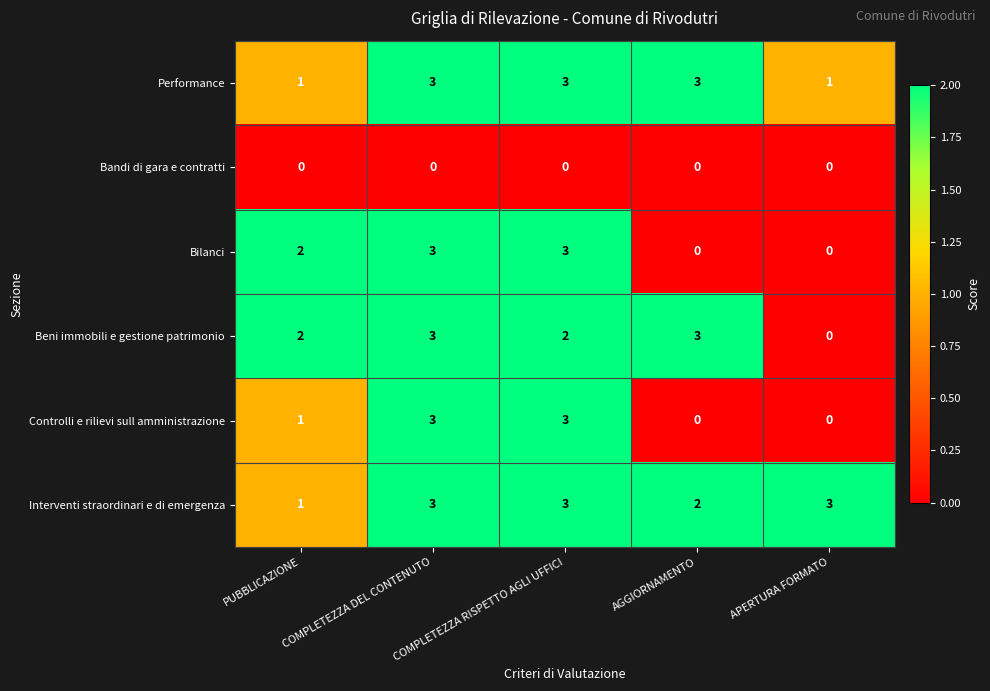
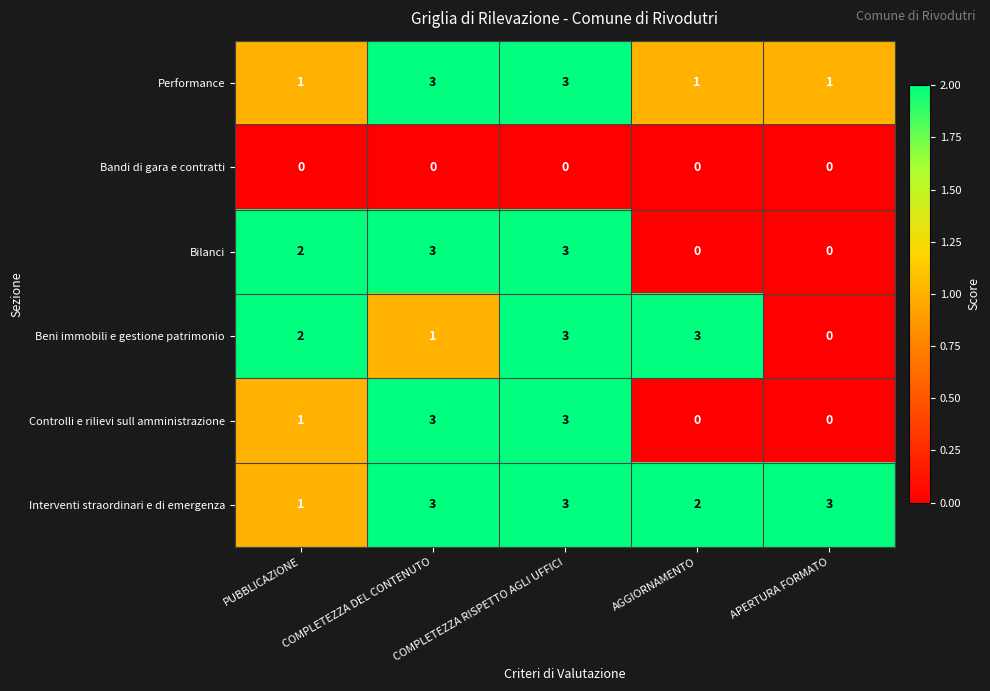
  {
    "Performance": {
      "PUBBLICAZIONE": 1,
      "COMPLETEZZA DEL CONTENUTO": 3,
      "COMPLETEZZA RISPETTO AGLI UFFICI": 3,
-     "AGGIORNAMENTO": 3,
+     "AGGIORNAMENTO": 1,
      "APERTURA FORMATO": 1
    },
    "Bandi di gara e contratti": {
      "PUBBLICAZIONE": 0,
      "COMPLETEZZA DEL CONTENUTO": 0,
      "COMPLETEZZA RISPETTO AGLI UFFICI": 0,
      "AGGIORNAMENTO": 0,
      "APERTURA FORMATO": 0
    },
    "Bilanci": {
      "PUBBLICAZIONE": 2,
      "COMPLETEZZA DEL CONTENUTO": 3,
      "COMPLETEZZA RISPETTO AGLI UFFICI": 3,
      "AGGIORNAMENTO": 0,
      "APERTURA FORMATO": 0
    },
    "Beni immobili e gestione patrimonio": {
      "PUBBLICAZIONE": 2,
-     "COMPLETEZZA DEL CONTENUTO": 3,
-     "COMPLETEZZA RISPETTO AGLI UFFICI": 2,
+     "COMPLETEZZA DEL CONTENUTO": 1,
+     "COMPLETEZZA RISPETTO AGLI UFFICI": 3,
      "AGGIORNAMENTO": 3,
      "APERTURA FORMATO": 0
    },
    "Controlli e rilievi sull amministrazione": {
      "PUBBLICAZIONE": 1,
      "COMPLETEZZA DEL CONTENUTO": 3,
      "COMPLETEZZA RISPETTO AGLI UFFICI": 3,
      "AGGIORNAMENTO": 0,
      "APERTURA FORMATO": 0
    },
    "Interventi straordinari e di emergenza": {
      "PUBBLICAZIONE": 1,
      "COMPLETEZZA DEL CONTENUTO": 3,
      "COMPLETEZZA RISPETTO AGLI UFFICI": 3,
      "AGGIORNAMENTO": 2,
      "APERTURA FORMATO": 3
    }
  }
